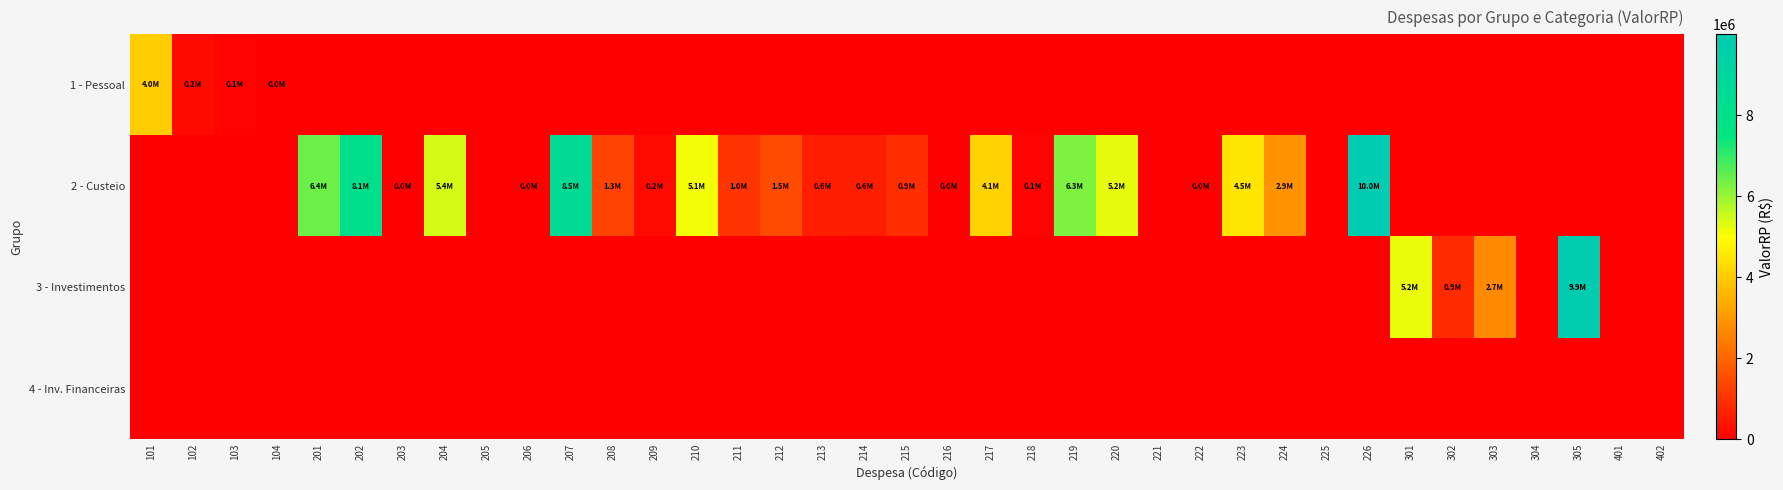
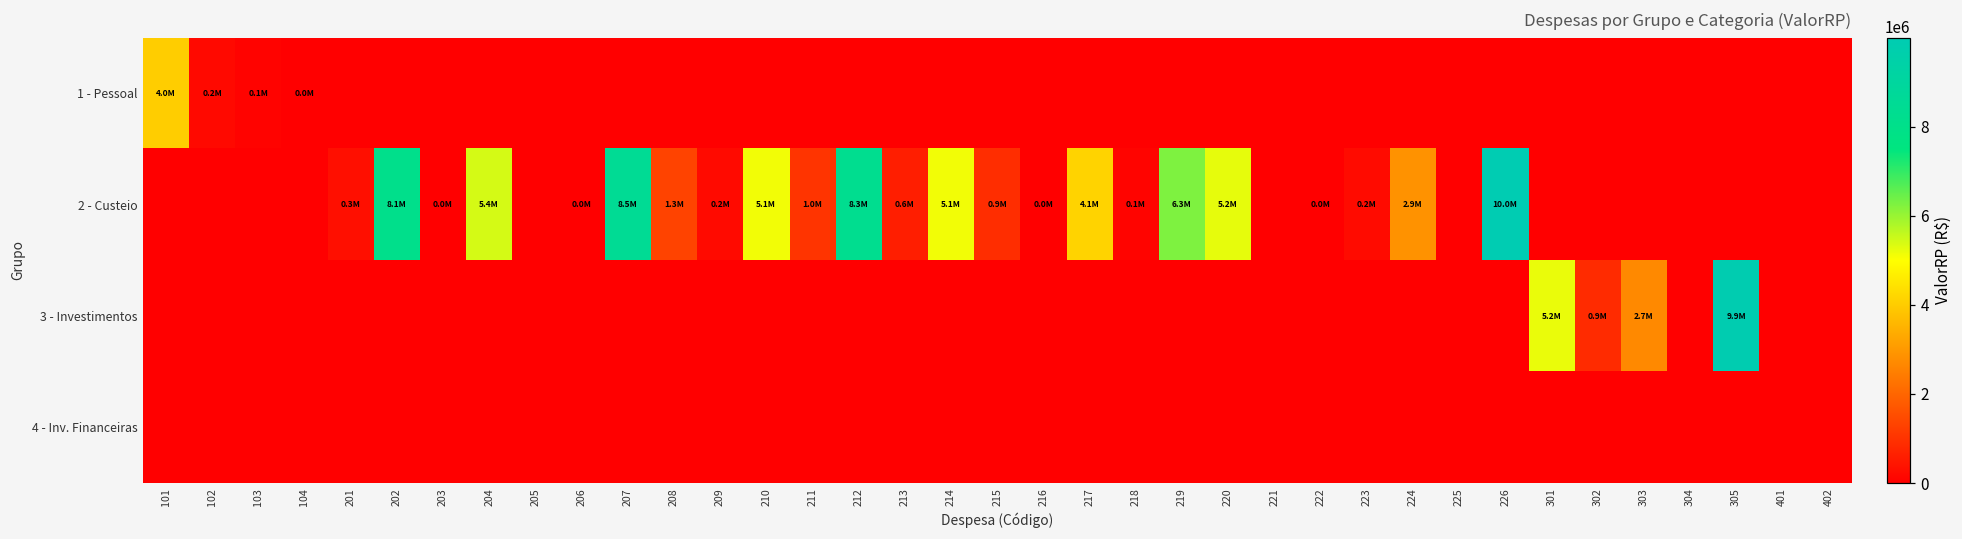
  {
    "1 - Pessoal": {
      "101": "4.0M",
      "102": "0.2M",
      "103": "0.1M",
      "104": "0.0M"
    },
    "2 - Custeio": {
-     "201": "6.4M",
+     "201": "0.3M",
      "202": "8.1M",
      "203": "0.0M",
      "204": "5.4M",
      "206": "0.0M",
      "207": "8.5M",
      "208": "1.3M",
      "209": "0.2M",
      "210": "5.1M",
      "211": "1.0M",
-     "212": "1.5M",
+     "212": "8.3M",
      "213": "0.6M",
-     "214": "0.6M",
+     "214": "5.1M",
      "215": "0.9M",
      "216": "0.0M",
      "217": "4.1M",
      "218": "0.1M",
      "219": "6.3M",
      "220": "5.2M",
      "222": "0.0M",
-     "223": "4.5M",
+     "223": "0.2M",
      "224": "2.9M",
      "226": "10.0M"
    },
    "3 - Investimentos": {
      "301": "5.2M",
      "302": "0.9M",
      "303": "2.7M",
      "305": "9.9M"
    }
  }
